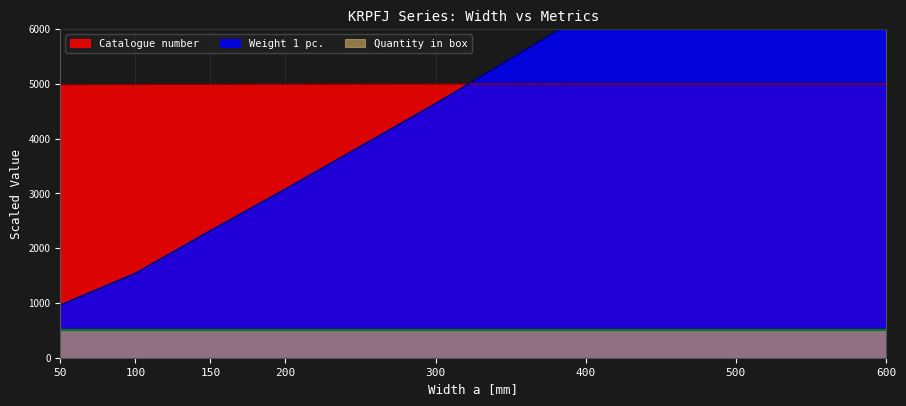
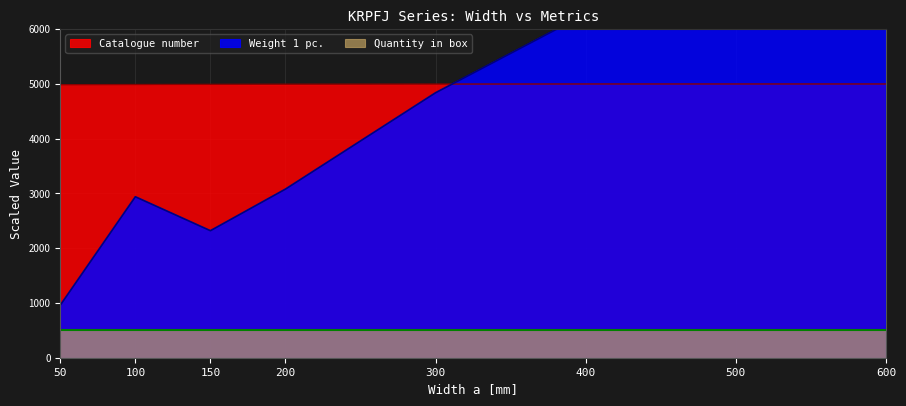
  {
    "Catalogue number": {
      "50": 5000,
      "100": 5000,
      "150": 5000,
      "200": 5000,
      "300": 5000,
      "400": 5000,
      "500": 5000,
      "600": 5000
    },
    "Weight 1 pc.": {
      "50": 1000,
-     "100": 1500,
+     "100": 2900,
      "150": 2300,
      "200": 3100,
-     "300": 4600
+     "300": 4800
    },
    "Quantity in box": {
      "50": 500,
      "100": 500,
      "150": 500,
      "200": 500,
      "300": 500,
      "400": 500,
      "500": 500,
      "600": 500
    }
  }
